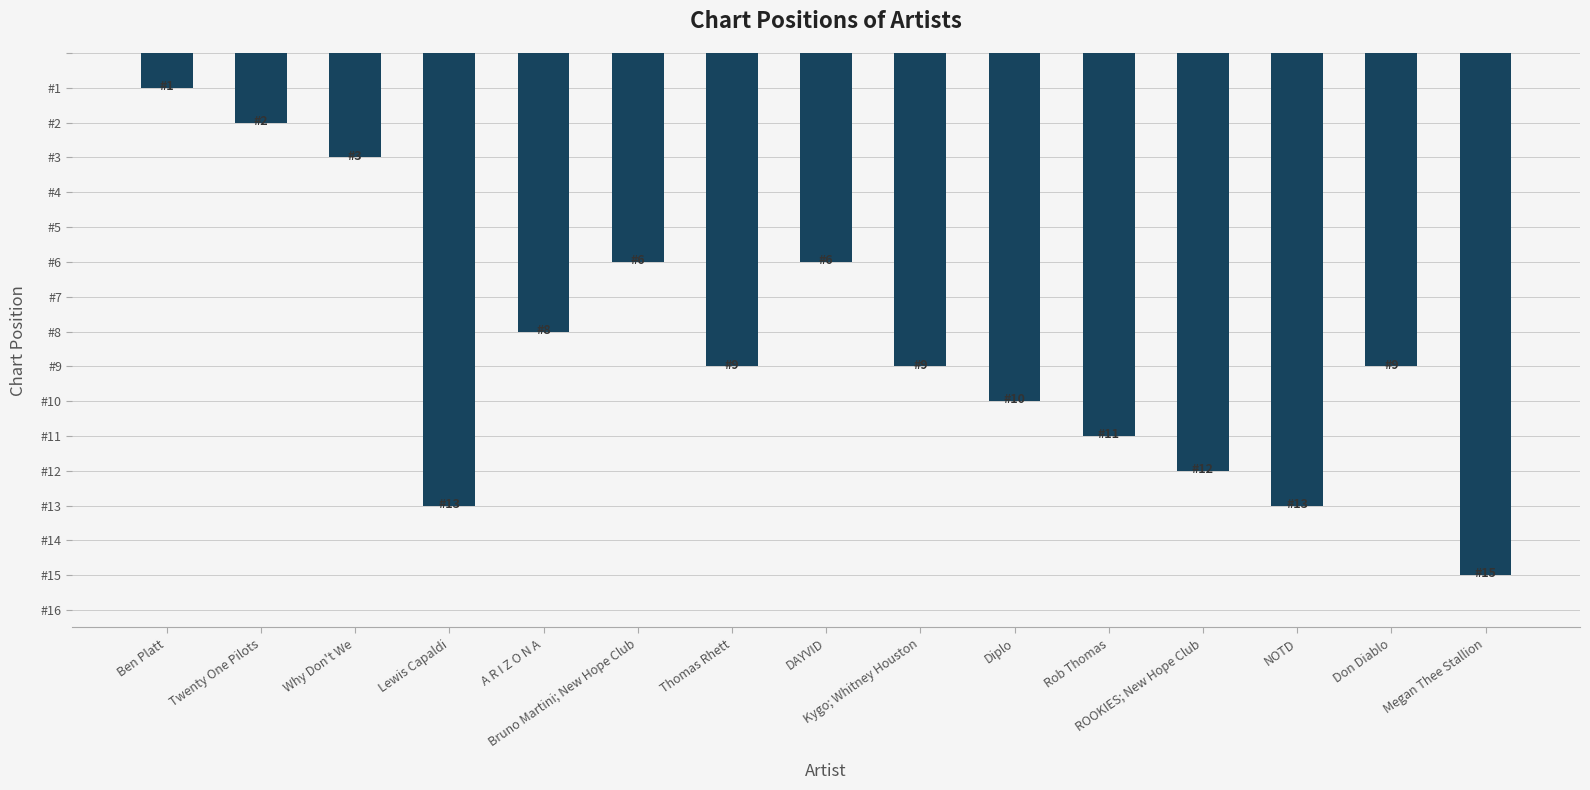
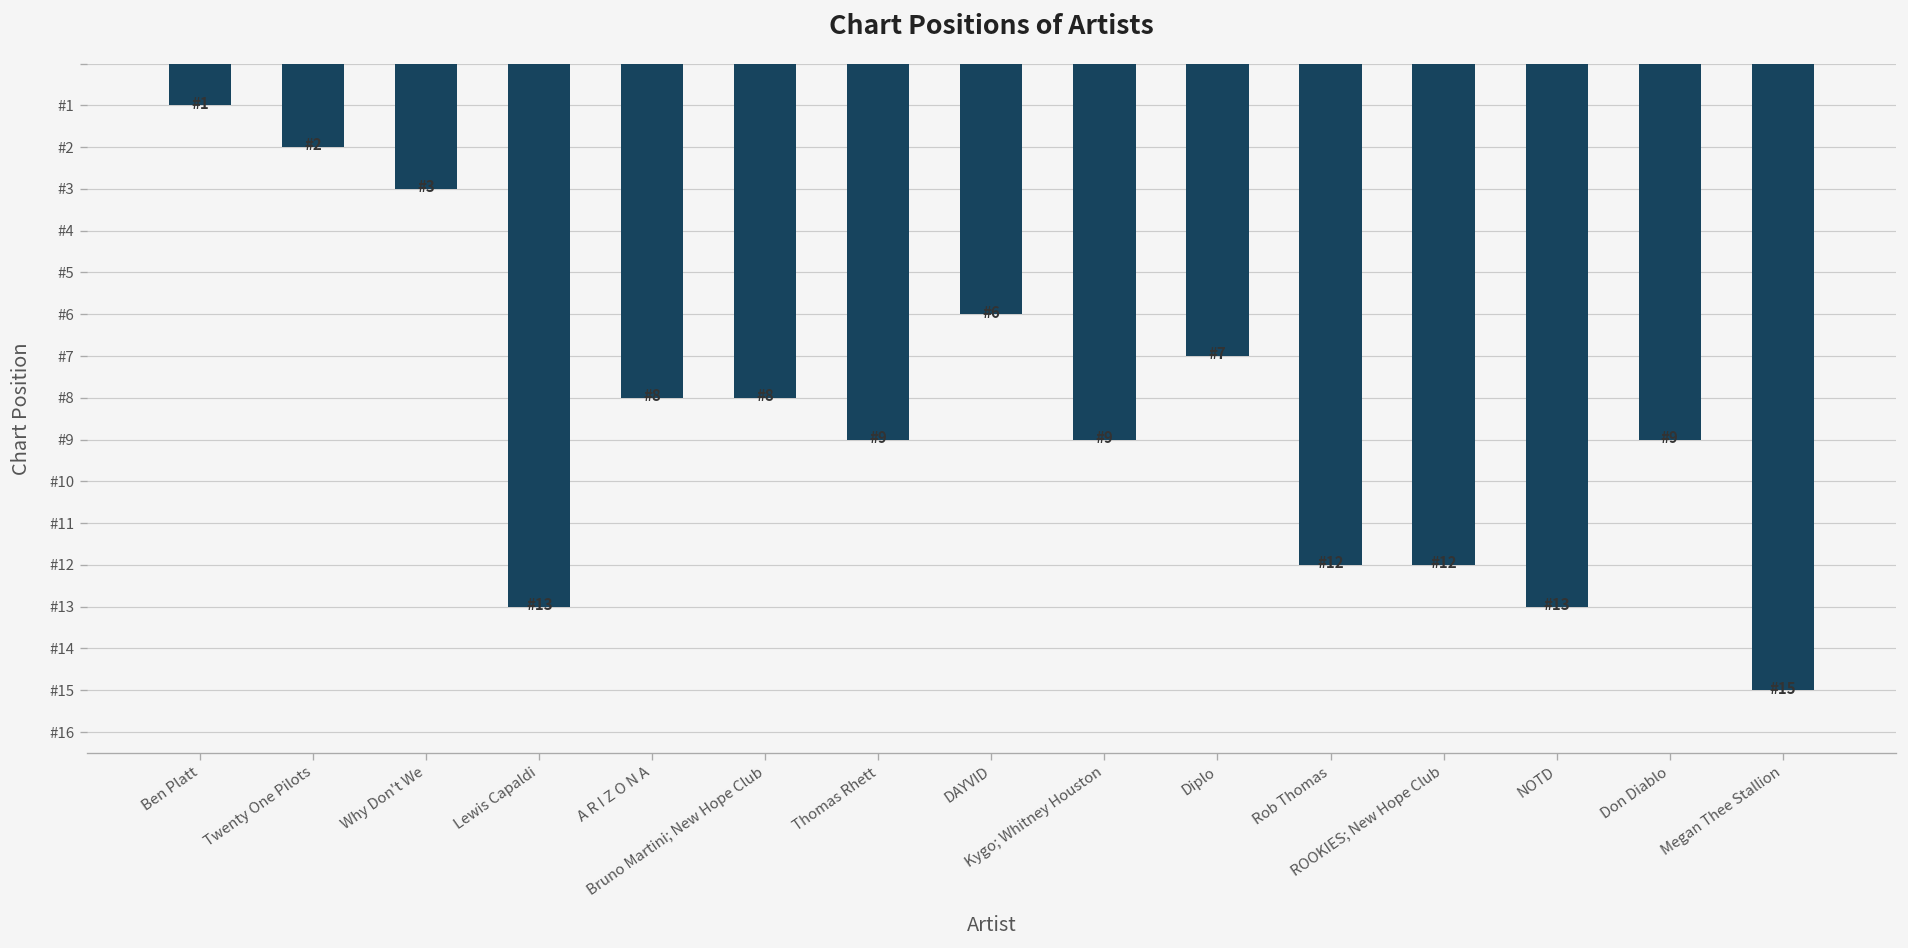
  {
    "Ben Platt": "#1",
    "Twenty One Pilots": "#2",
    "Why Don't We": "#3",
    "Lewis Capaldi": "#13",
    "A R I Z O N A": "#8",
-   "Bruno Martini; New Hope Club": "#6",
+   "Bruno Martini; New Hope Club": "#8",
    "Thomas Rhett": "#9",
    "DAYVID": "#6",
    "Kygo; Whitney Houston": "#9",
-   "Diplo": "#10",
-   "Rob Thomas": "#11",
+   "Diplo": "#7",
+   "Rob Thomas": "#12",
    "ROOKIES; New Hope Club": "#12",
    "NOTD": "#13",
    "Don Diablo": "#9",
    "Megan Thee Stallion": "#15"
  }
